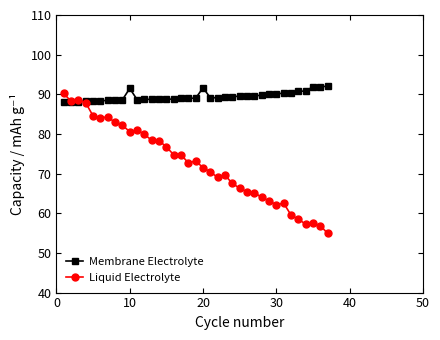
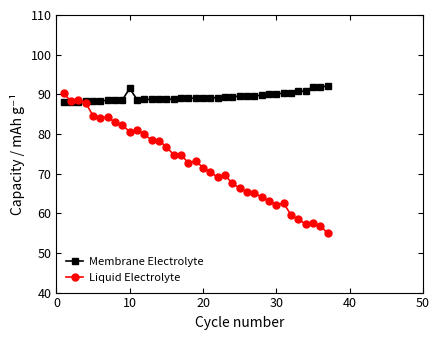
  {
    "Membrane Electrolyte": {
      "10": 91,
-     "20": 92,
+     "20": 89,
      "30": 90
    },
    "Liquid Electrolyte": {
      "10": 81,
      "20": 71,
      "30": 62
    }
  }
